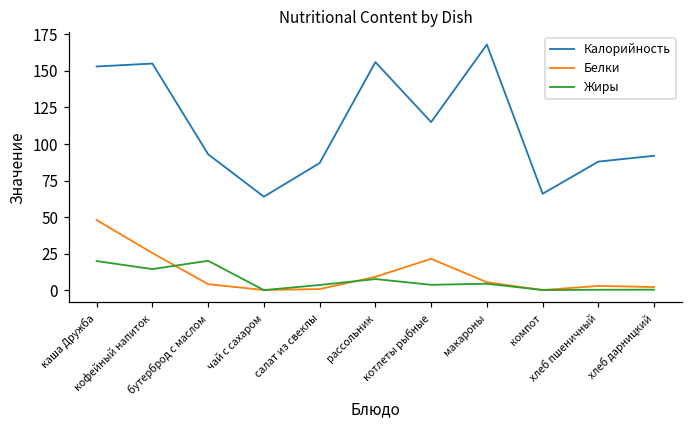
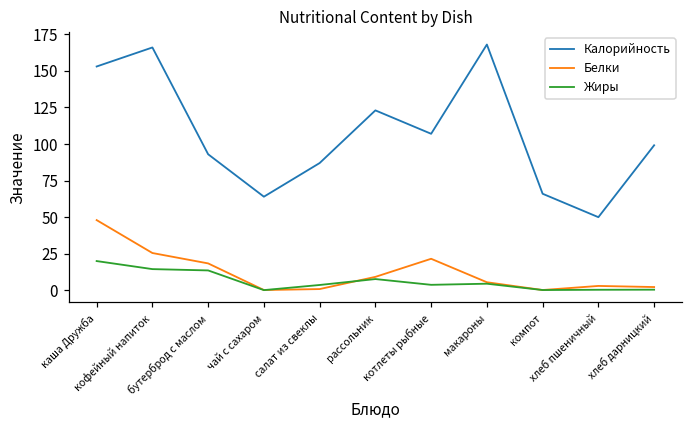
  {
    "Калорийность": {
      "каша Дружба": 153,
-     "кофейный напиток": 155,
+     "кофейный напиток": 166,
      "бутерброд с маслом": 93,
      "чай с сахаром": 64,
      "салат из свеклы": 87,
-     "рассольник": 156,
-     "котлеты рыбные": 115,
+     "рассольник": 123,
+     "котлеты рыбные": 107,
      "макароны": 168,
      "компот": 66,
-     "хлеб пшеничный": 88,
-     "хлеб дарницкий": 92
+     "хлеб пшеничный": 50,
+     "хлеб дарницкий": 99
    },
    "Белки": {
      "каша Дружба": 48,
      "кофейный напиток": 26,
-     "бутерброд с маслом": 4,
+     "бутерброд с маслом": 18,
      "салат из свеклы": 1,
      "котлеты рыбные": 22,
      "хлеб пшеничный": 3
    },
    "Жиры": {
      "каша Дружба": 20,
      "кофейный напиток": 15,
-     "бутерброд с маслом": 20,
+     "бутерброд с маслом": 14,
      "салат из свеклы": 4,
      "котлеты рыбные": 4,
      "хлеб пшеничный": 0
    }
  }
